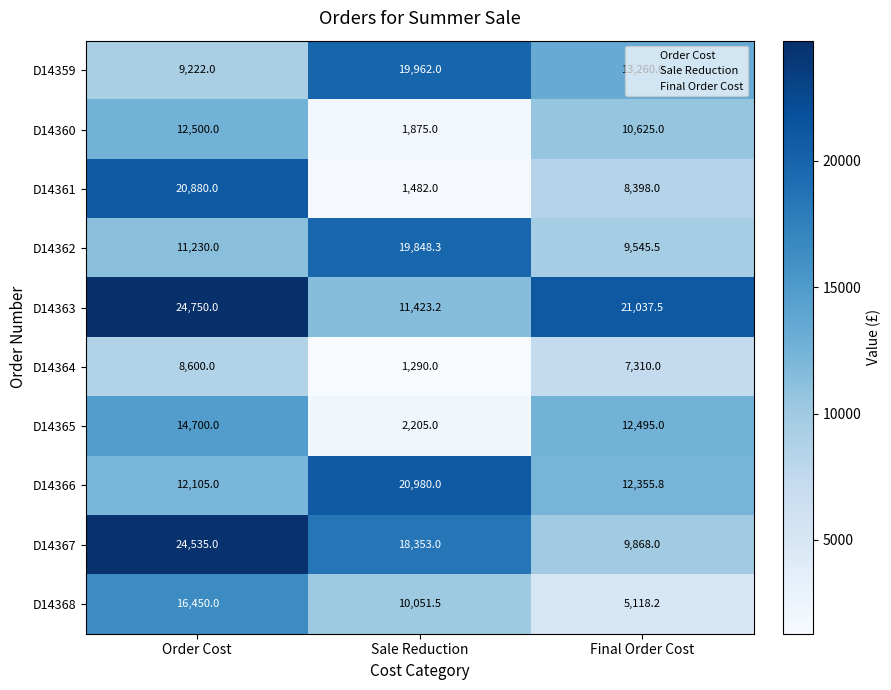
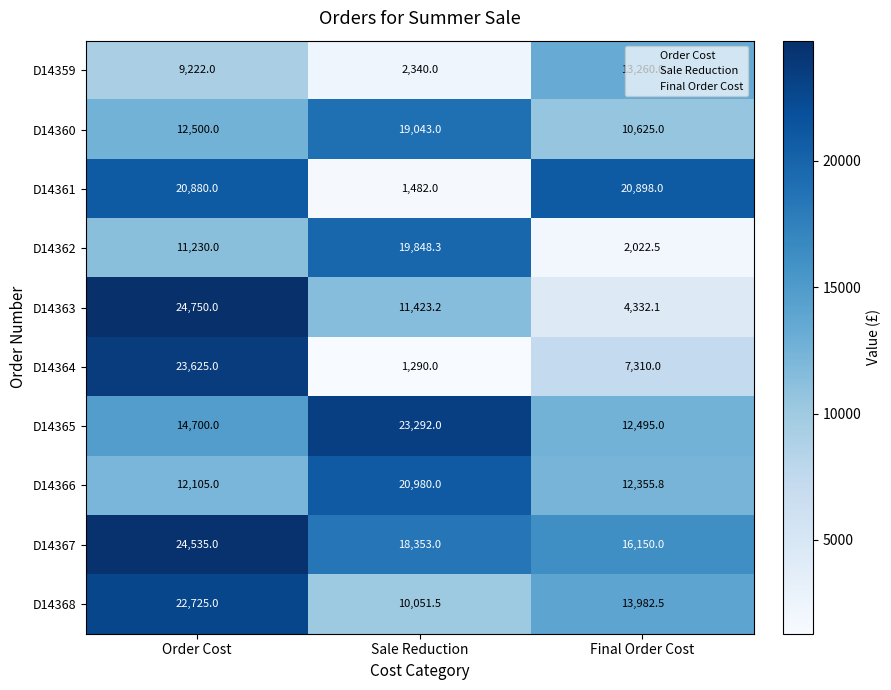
  {
    "D14359": {
      "Order Cost": "9,222.0",
-     "Sale Reduction": "19,962.0"
+     "Sale Reduction": "2,340.0"
    },
    "D14360": {
      "Order Cost": "12,500.0",
-     "Sale Reduction": "1,875.0",
+     "Sale Reduction": "19,043.0",
      "Final Order Cost": "10,625.0"
    },
    "D14361": {
      "Order Cost": "20,880.0",
      "Sale Reduction": "1,482.0",
-     "Final Order Cost": "8,398.0"
+     "Final Order Cost": "20,898.0"
    },
    "D14362": {
      "Order Cost": "11,230.0",
      "Sale Reduction": "19,848.3",
-     "Final Order Cost": "9,545.5"
+     "Final Order Cost": "2,022.5"
    },
    "D14363": {
      "Order Cost": "24,750.0",
      "Sale Reduction": "11,423.2",
-     "Final Order Cost": "21,037.5"
+     "Final Order Cost": "4,332.1"
    },
    "D14364": {
-     "Order Cost": "8,600.0",
+     "Order Cost": "23,625.0",
      "Sale Reduction": "1,290.0",
      "Final Order Cost": "7,310.0"
    },
    "D14365": {
      "Order Cost": "14,700.0",
-     "Sale Reduction": "2,205.0",
+     "Sale Reduction": "23,292.0",
      "Final Order Cost": "12,495.0"
    },
    "D14366": {
      "Order Cost": "12,105.0",
      "Sale Reduction": "20,980.0",
      "Final Order Cost": "12,355.8"
    },
    "D14367": {
      "Order Cost": "24,535.0",
      "Sale Reduction": "18,353.0",
-     "Final Order Cost": "9,868.0"
+     "Final Order Cost": "16,150.0"
    },
    "D14368": {
-     "Order Cost": "16,450.0",
+     "Order Cost": "22,725.0",
      "Sale Reduction": "10,051.5",
-     "Final Order Cost": "5,118.2"
+     "Final Order Cost": "13,982.5"
    }
  }
